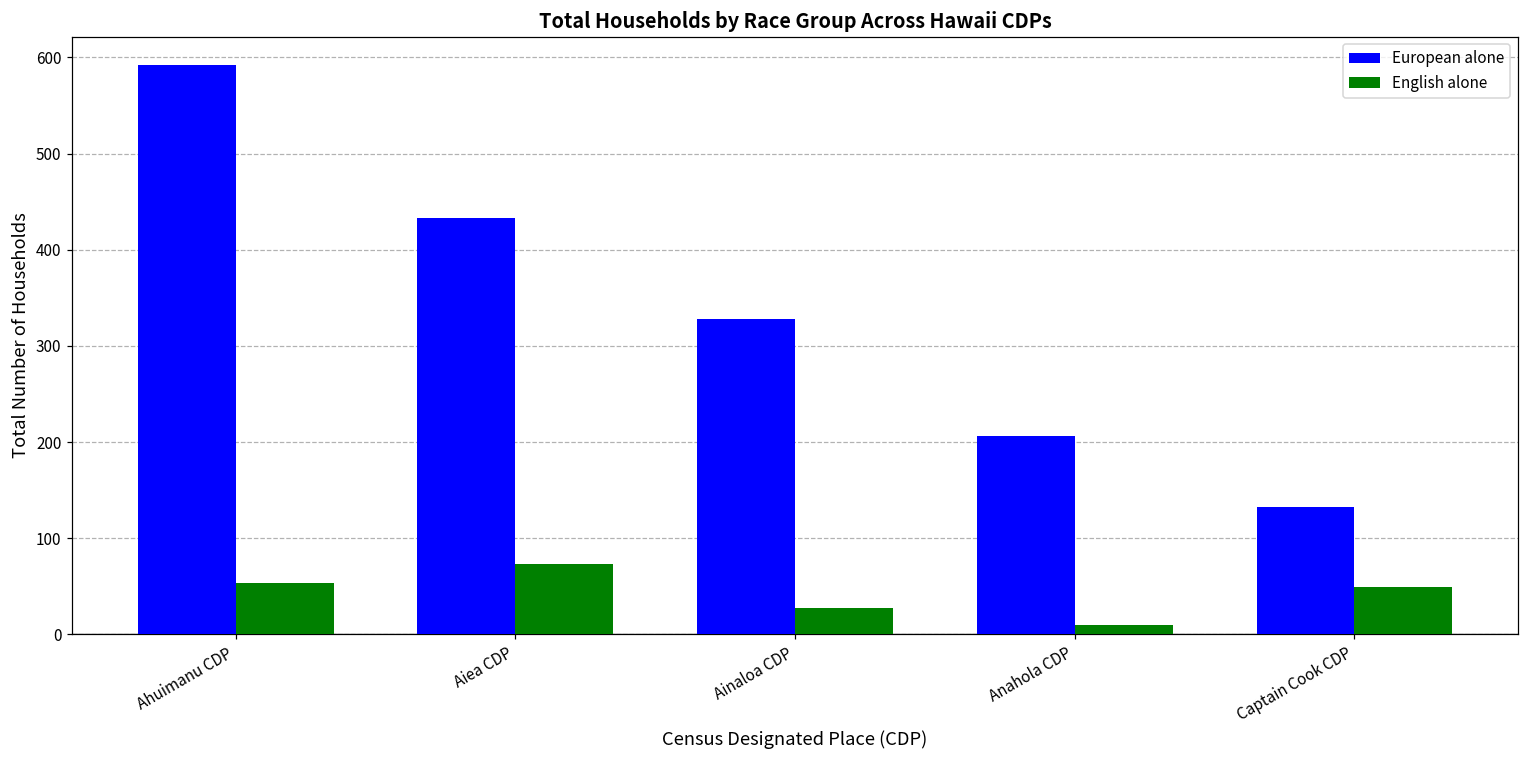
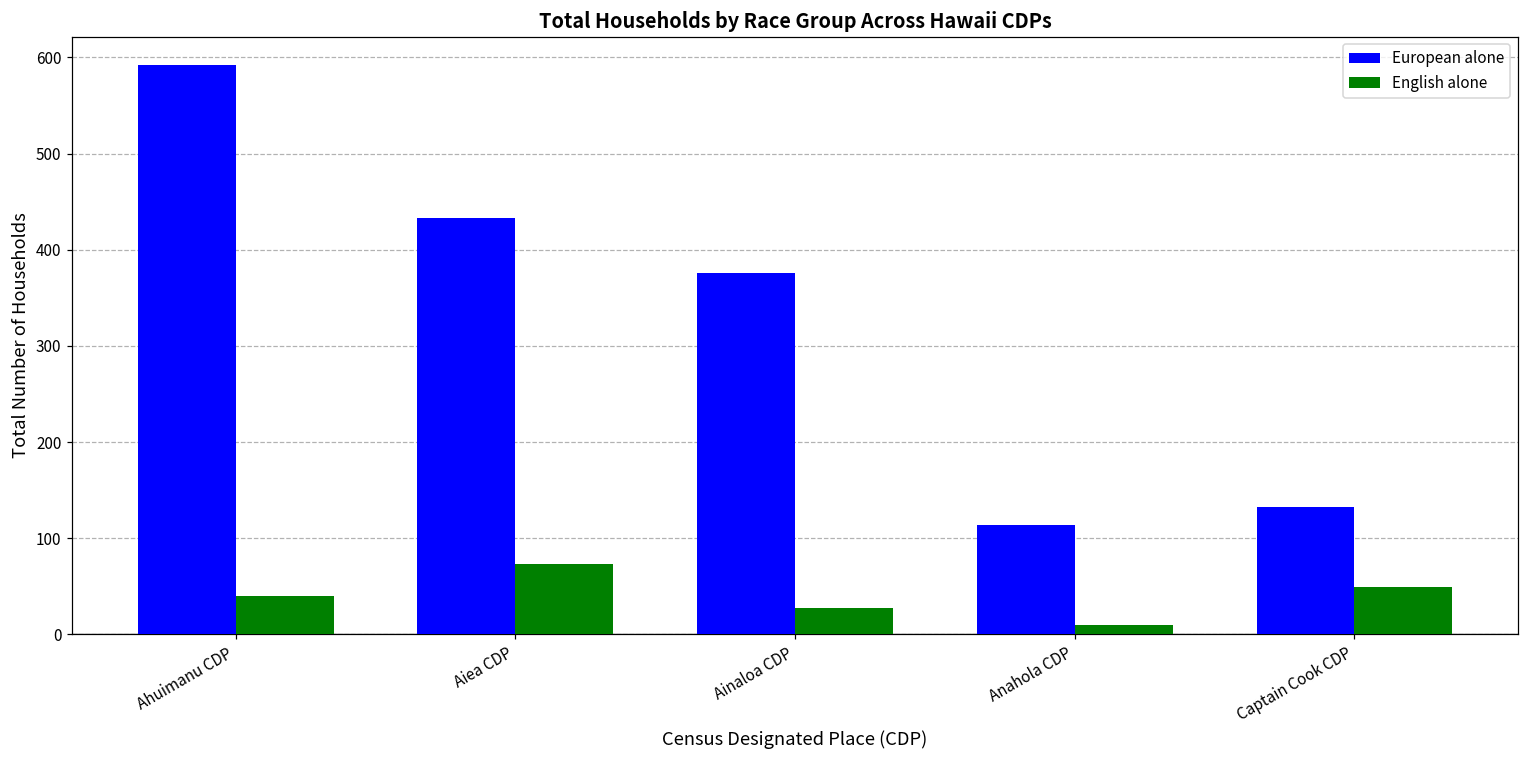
  {
    "European alone": {
      "Ahuimanu CDP": 590,
      "Aiea CDP": 430,
-     "Ainaloa CDP": 330,
-     "Anahola CDP": 210,
+     "Ainaloa CDP": 380,
+     "Anahola CDP": 110,
      "Captain Cook CDP": 130
    },
    "English alone": {
-     "Ahuimanu CDP": 50,
+     "Ahuimanu CDP": 40,
      "Aiea CDP": 70,
      "Ainaloa CDP": 30,
      "Anahola CDP": 10,
      "Captain Cook CDP": 50
    }
  }
